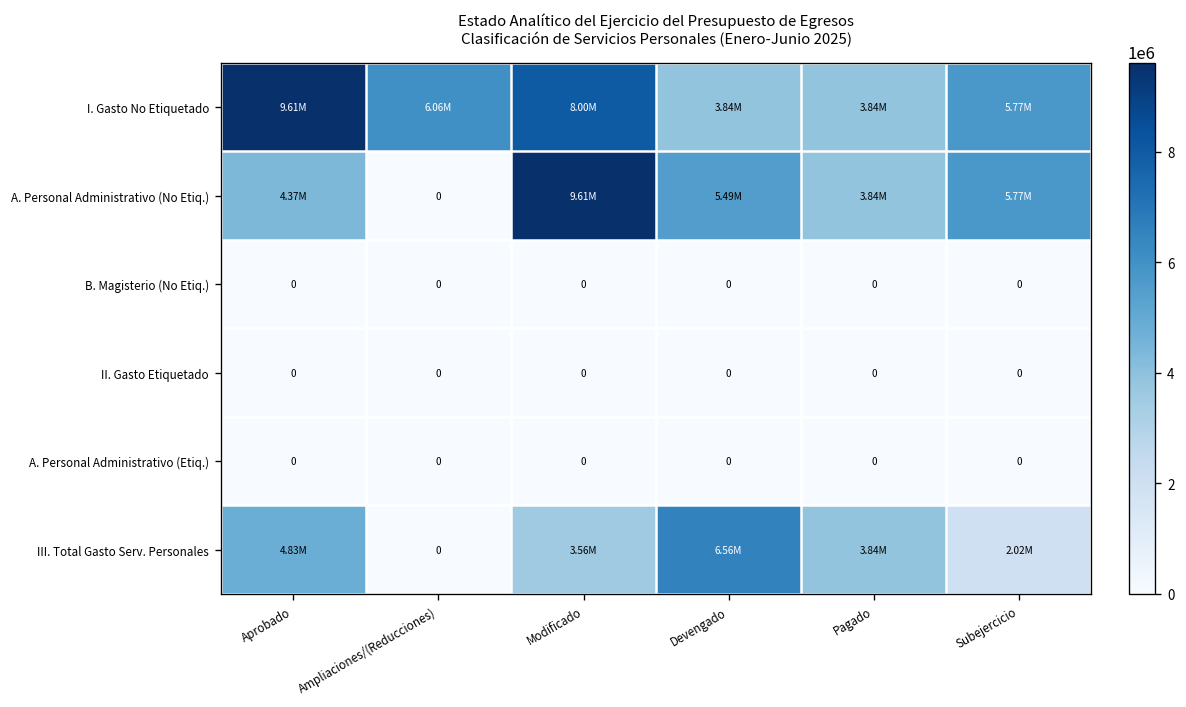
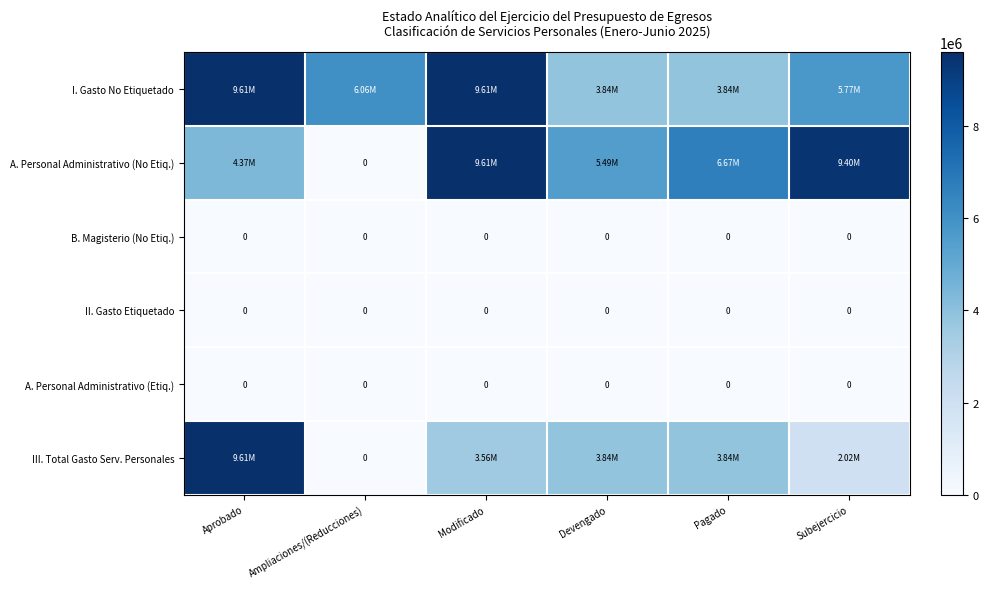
  {
    "I. Gasto No Etiquetado": {
      "Aprobado": "9.61M",
      "Ampliaciones/(Reducciones)": "6.06M",
-     "Modificado": "8.00M",
+     "Modificado": "9.61M",
      "Devengado": "3.84M",
      "Pagado": "3.84M",
      "Subejercicio": "5.77M"
    },
    "A. Personal Administrativo (No Etiq.)": {
      "Aprobado": "4.37M",
      "Ampliaciones/(Reducciones)": "0",
      "Modificado": "9.61M",
      "Devengado": "5.49M",
-     "Pagado": "3.84M",
-     "Subejercicio": "5.77M"
+     "Pagado": "6.67M",
+     "Subejercicio": "9.40M"
    },
    "B. Magisterio (No Etiq.)": {
      "Aprobado": "0",
      "Ampliaciones/(Reducciones)": "0",
      "Modificado": "0",
      "Devengado": "0",
      "Pagado": "0",
      "Subejercicio": "0"
    },
    "II. Gasto Etiquetado": {
      "Aprobado": "0",
      "Ampliaciones/(Reducciones)": "0",
      "Modificado": "0",
      "Devengado": "0",
      "Pagado": "0",
      "Subejercicio": "0"
    },
    "A. Personal Administrativo (Etiq.)": {
      "Aprobado": "0",
      "Ampliaciones/(Reducciones)": "0",
      "Modificado": "0",
      "Devengado": "0",
      "Pagado": "0",
      "Subejercicio": "0"
    },
    "III. Total Gasto Serv. Personales": {
-     "Aprobado": "4.83M",
+     "Aprobado": "9.61M",
      "Ampliaciones/(Reducciones)": "0",
      "Modificado": "3.56M",
-     "Devengado": "6.56M",
+     "Devengado": "3.84M",
      "Pagado": "3.84M",
      "Subejercicio": "2.02M"
    }
  }
